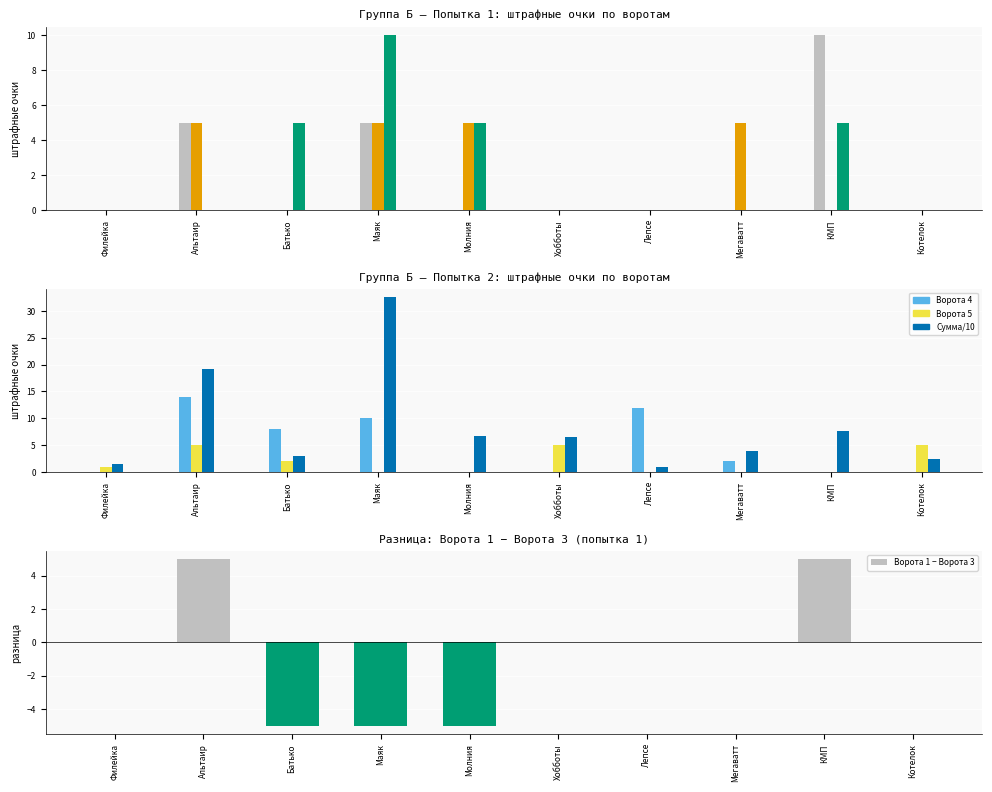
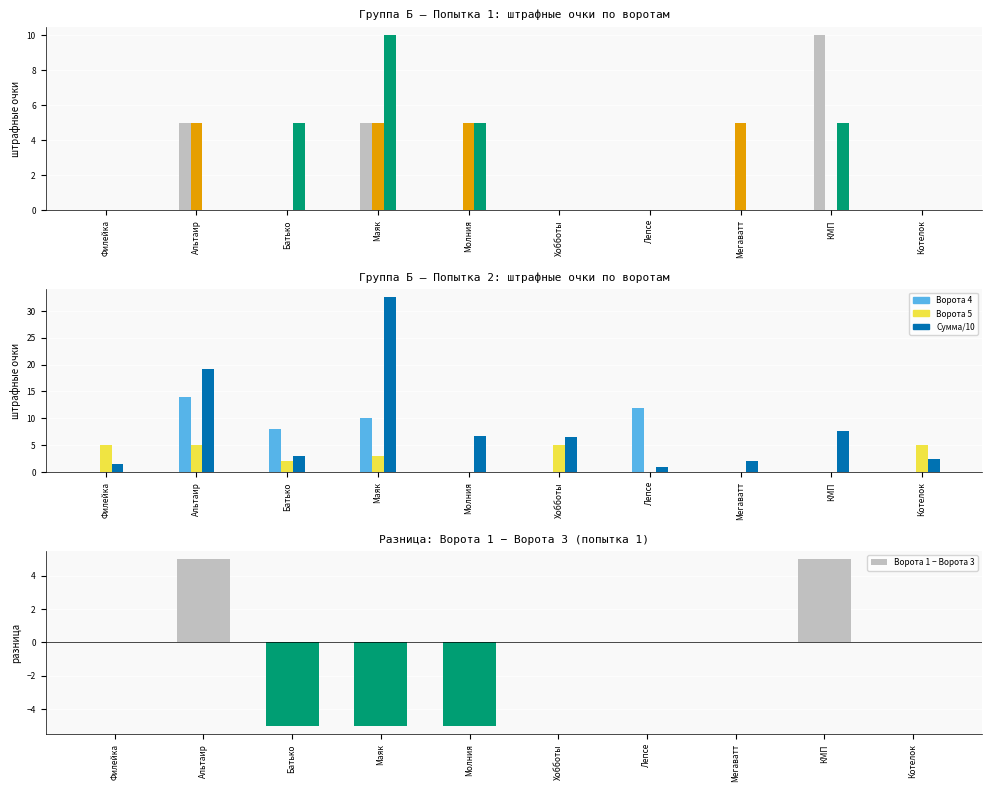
  {
    "Группа Б — Попытка 2: штрафные очки по воротам": {
      "Ворота 4": {
        "Филейка": 0,
        "Альтаир": 14,
        "Батько": 8,
        "Маяк": 10,
        "Молния": 0,
        "Хобботы": 0,
        "Лепсе": 12,
-       "Мегаватт": 2,
+       "Мегаватт": 0,
        "КМП": 0,
        "Котелок": 0
      },
      "Ворота 5": {
-       "Филейка": 1,
+       "Филейка": 5,
        "Альтаир": 5,
        "Батько": 2,
-       "Маяк": 0,
+       "Маяк": 3,
        "Молния": 0,
        "Хобботы": 5,
        "Лепсе": 0,
        "Мегаватт": 0,
        "КМП": 0,
        "Котелок": 5
      },
      "Сумма/10": {
        "Филейка": 2,
        "Альтаир": 19,
        "Батько": 3,
        "Маяк": 33,
        "Молния": 7,
        "Хобботы": 7,
        "Лепсе": 1,
-       "Мегаватт": 4,
+       "Мегаватт": 2,
        "КМП": 8,
        "Котелок": 3
      }
    },
    "Разница: Ворота 1 − Ворота 3 (попытка 1)": {
      "Филейка": 0.0,
      "Альтаир": 5.0,
      "Батько": -5.0,
      "Маяк": -5.0,
      "Молния": -5.0,
      "Хобботы": 0.0,
      "Лепсе": 0.0,
      "Мегаватт": 0.0,
      "КМП": 5.0,
      "Котелок": 0.0
    }
  }
